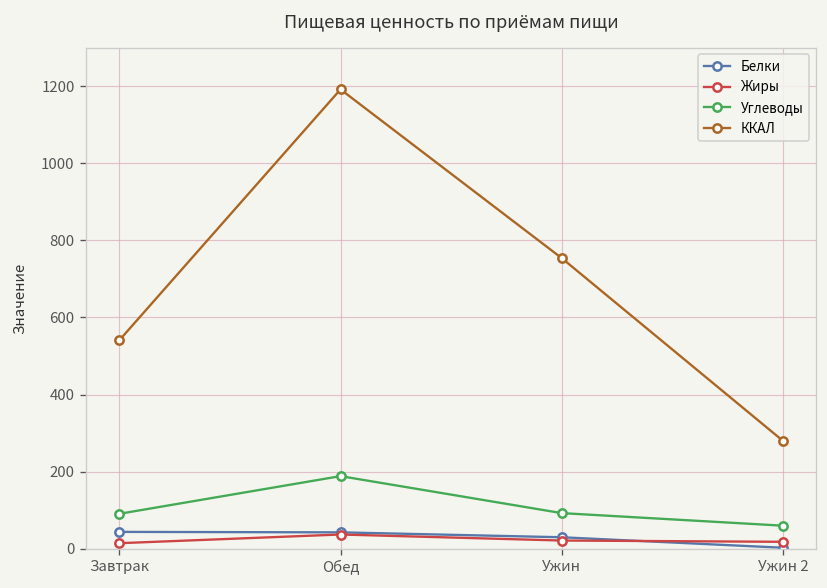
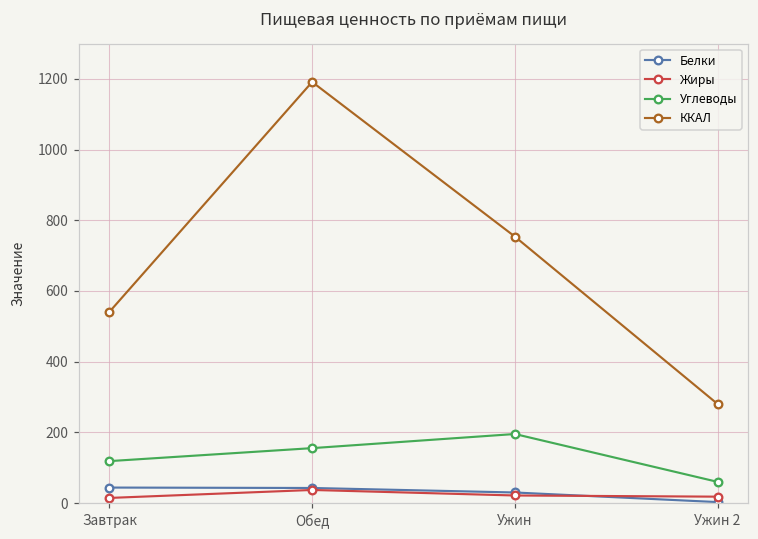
  {
    "Белки": {
      "Завтрак": 40,
      "Ужин": 30,
      "Ужин 2": 0
    },
    "Углеводы": {
-     "Завтрак": 90,
-     "Обед": 190,
-     "Ужин": 90,
+     "Завтрак": 120,
+     "Обед": 160,
+     "Ужин": 200,
      "Ужин 2": 60
    }
  }
